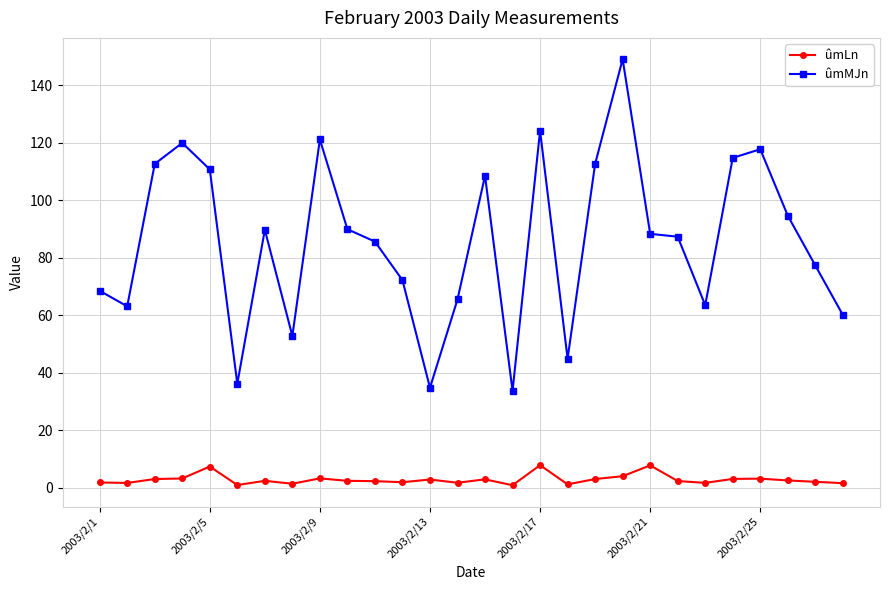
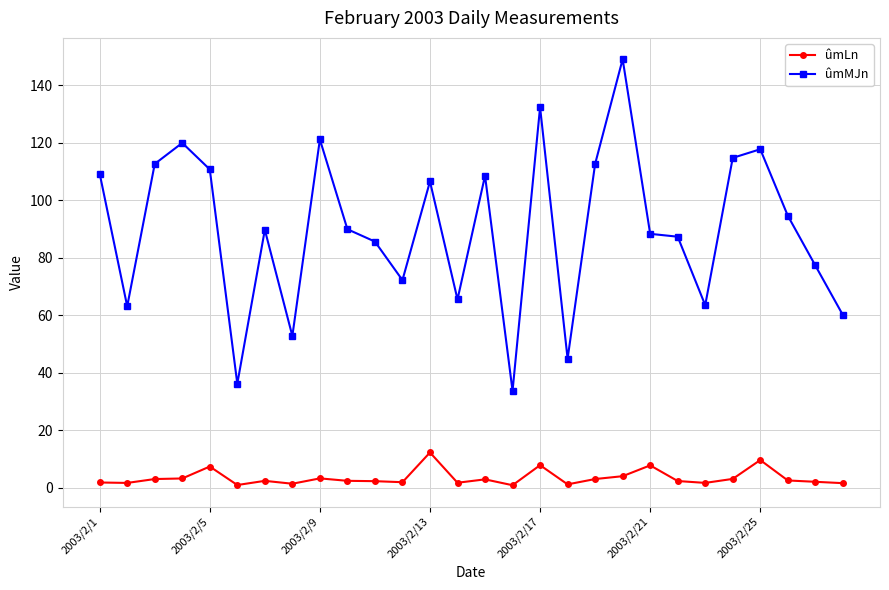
  {
    "ûmLn": {
      "2003/2/1": 2,
      "2003/2/5": 7,
      "2003/2/9": 3,
-     "2003/2/13": 3,
+     "2003/2/13": 12,
      "2003/2/17": 8,
      "2003/2/21": 8,
-     "2003/2/25": 3
+     "2003/2/25": 10
    },
    "ûmMJn": {
-     "2003/2/1": 69,
+     "2003/2/1": 109,
      "2003/2/5": 111,
      "2003/2/9": 121,
-     "2003/2/13": 35,
-     "2003/2/17": 124,
+     "2003/2/13": 107,
+     "2003/2/17": 132,
      "2003/2/21": 88,
      "2003/2/25": 118
    }
  }
